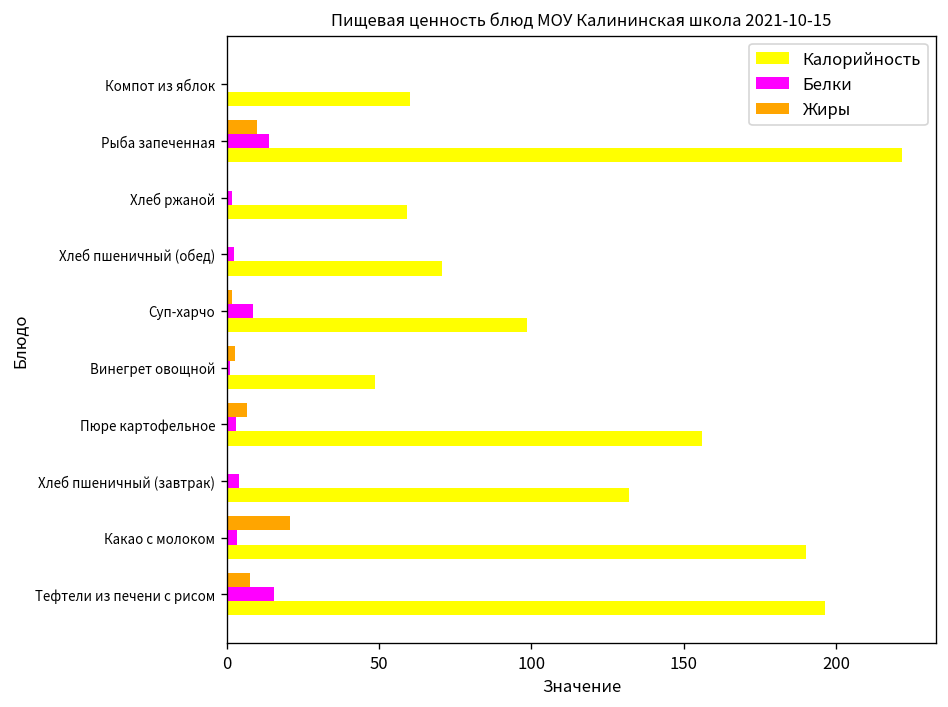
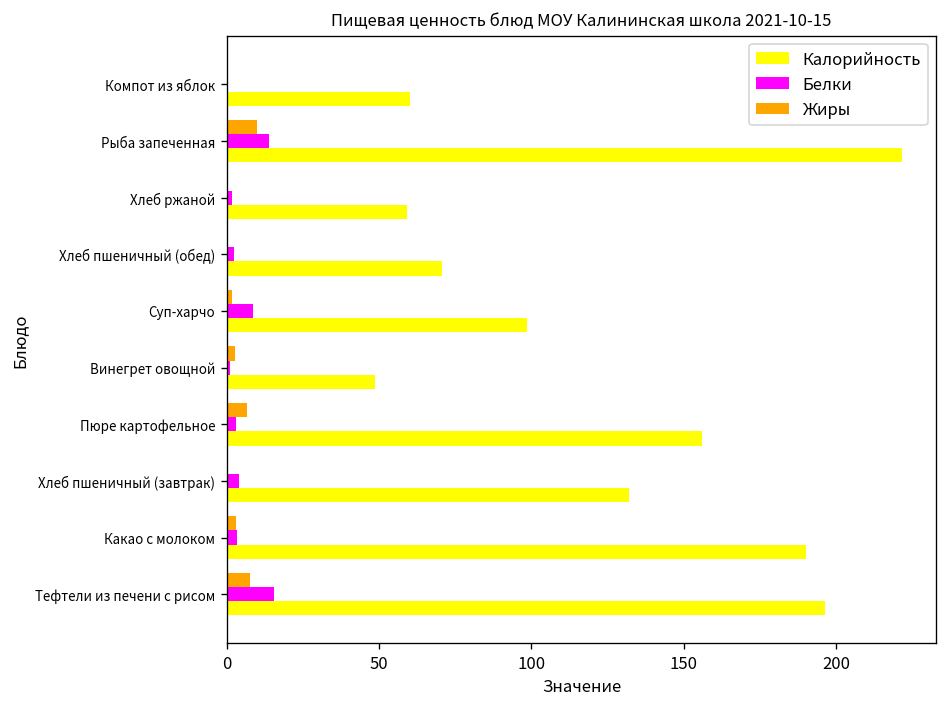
  {
    "Калорийность": {
      "Компот из яблок": 60,
      "Рыба запеченная": 222,
      "Хлеб ржаной": 59,
      "Хлеб пшеничный (обед)": 71,
      "Суп-харчо": 98,
      "Винегрет овощной": 49,
      "Пюре картофельное": 156,
      "Хлеб пшеничный (завтрак)": 132,
      "Какао с молоком": 190,
      "Тефтели из печени с рисом": 196
    },
    "Белки": {
      "Рыба запеченная": 14,
      "Хлеб ржаной": 2,
      "Хлеб пшеничный (обед)": 2,
      "Суп-харчо": 9,
      "Винегрет овощной": 1,
      "Пюре картофельное": 3,
      "Хлеб пшеничный (завтрак)": 4,
      "Какао с молоком": 3,
      "Тефтели из печени с рисом": 15
    },
    "Жиры": {
      "Рыба запеченная": 10,
      "Суп-харчо": 2,
      "Винегрет овощной": 3,
      "Пюре картофельное": 7,
-     "Какао с молоком": 21,
+     "Какао с молоком": 3,
      "Тефтели из печени с рисом": 8
    }
  }
